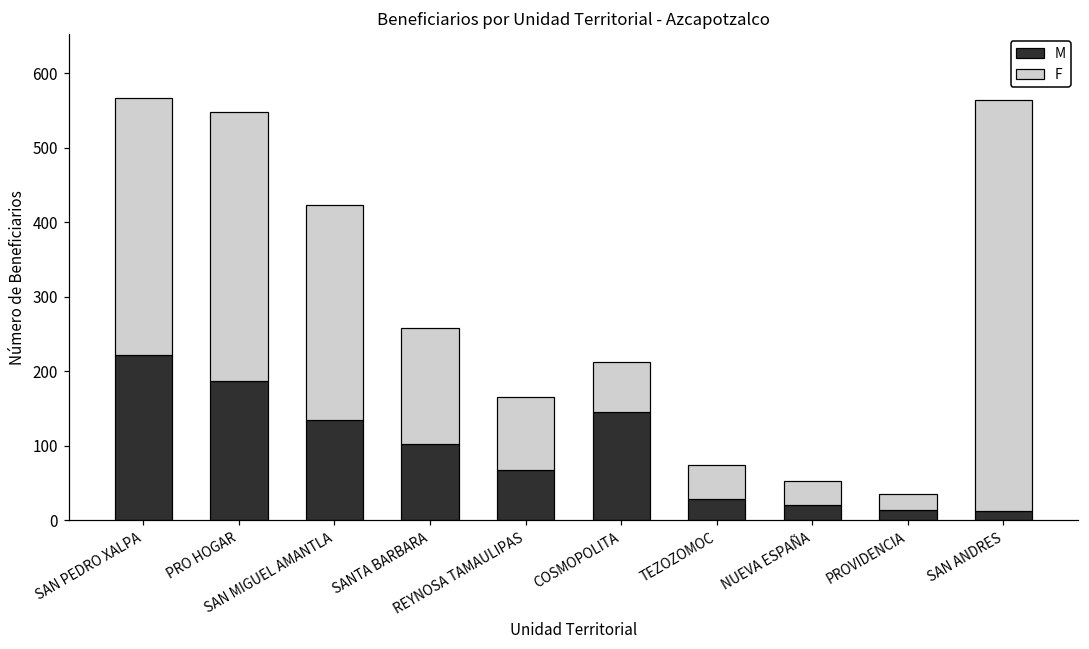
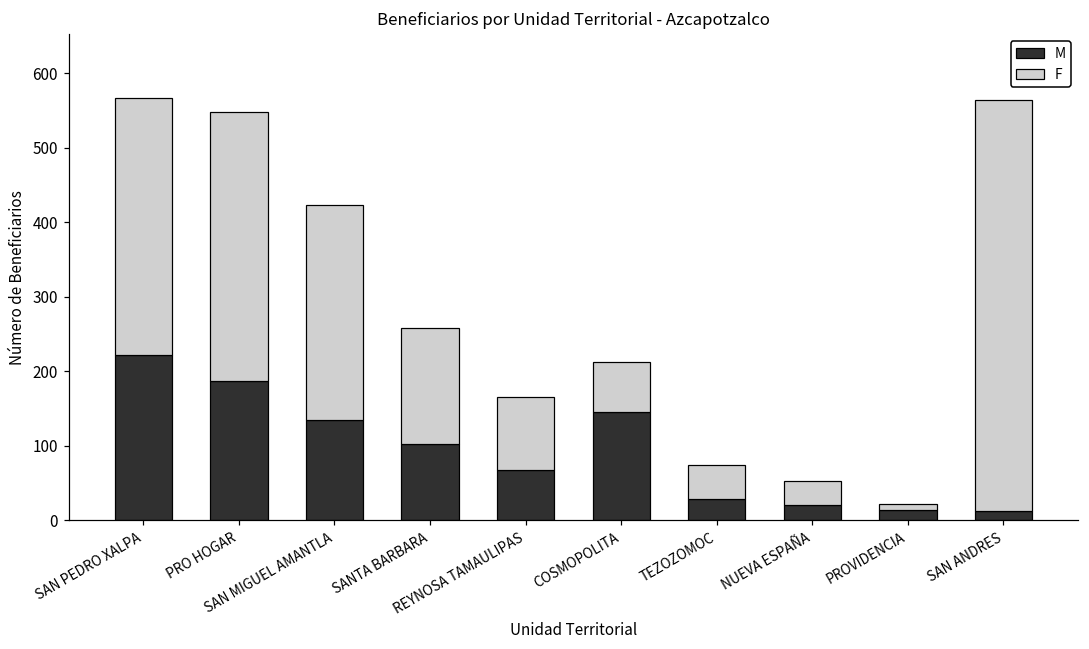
  {
    "M": {
      "SAN PEDRO XALPA": 220,
      "PRO HOGAR": 190,
      "SAN MIGUEL AMANTLA": 130,
      "SANTA BARBARA": 100,
      "REYNOSA TAMAULIPAS": 70,
      "COSMOPOLITA": 150,
      "TEZOZOMOC": 30,
      "NUEVA ESPAÑA": 20,
      "PROVIDENCIA": 10,
      "SAN ANDRES": 10
    },
    "F": {
      "SAN PEDRO XALPA": 350,
      "PRO HOGAR": 360,
      "SAN MIGUEL AMANTLA": 290,
      "SANTA BARBARA": 160,
      "REYNOSA TAMAULIPAS": 100,
      "COSMOPOLITA": 70,
      "TEZOZOMOC": 50,
      "NUEVA ESPAÑA": 30,
-     "PROVIDENCIA": 20,
+     "PROVIDENCIA": 10,
      "SAN ANDRES": 550
    }
  }
